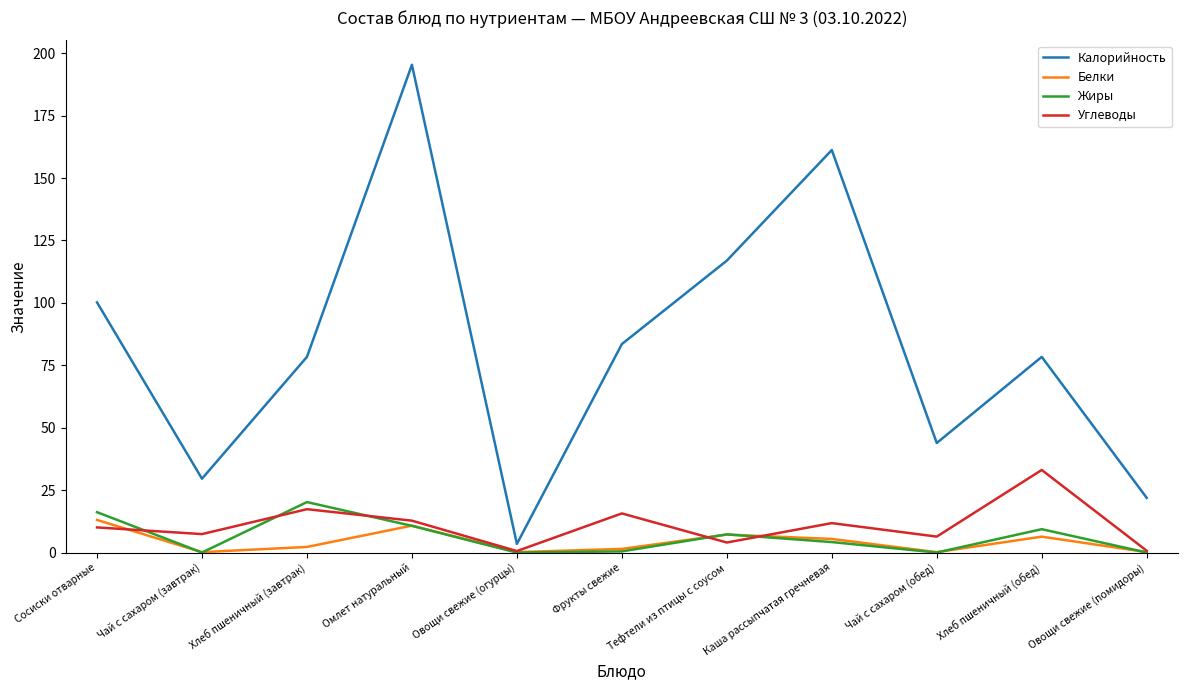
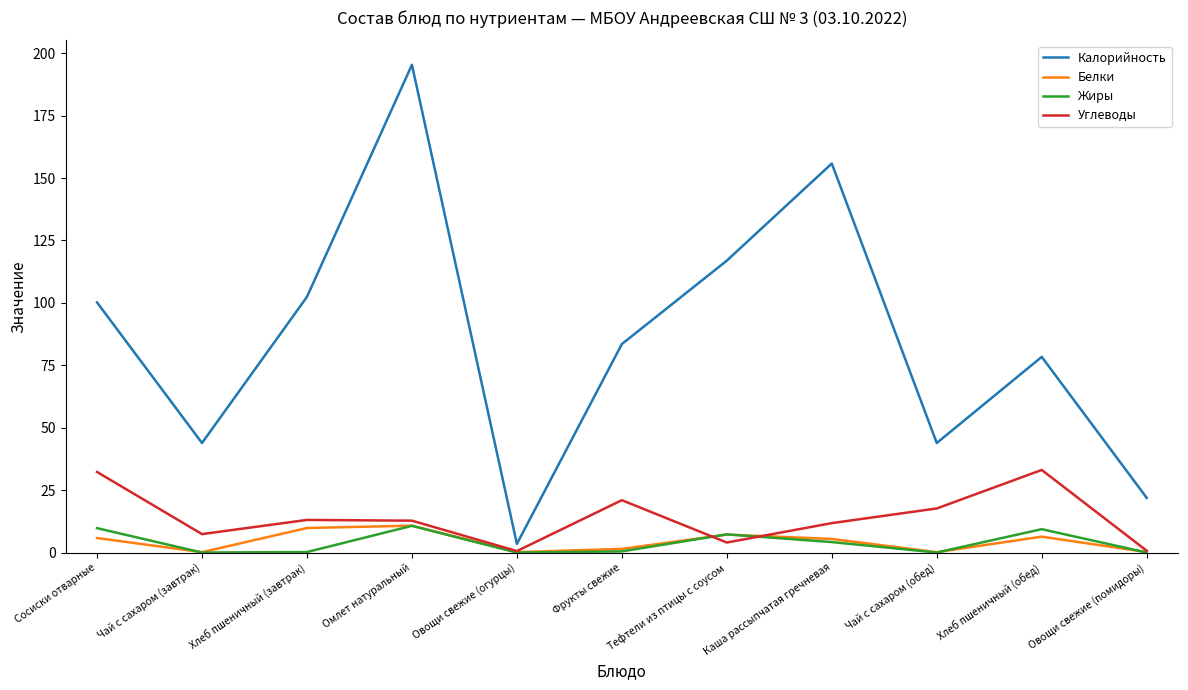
  {
    "Калорийность": {
      "Сосиски отварные": 100,
-     "Чай с сахаром (завтрак)": 30,
-     "Хлеб пшеничный (завтрак)": 78,
+     "Чай с сахаром (завтрак)": 44,
+     "Хлеб пшеничный (завтрак)": 102,
      "Омлет натуральный": 195,
      "Овощи свежие (огурцы)": 4,
      "Фрукты свежие": 84,
      "Тефтели из птицы с соусом": 117,
-     "Каша рассыпчатая гречневая": 161,
+     "Каша рассыпчатая гречневая": 156,
      "Чай с сахаром (обед)": 44,
      "Хлеб пшеничный (обед)": 78,
      "Овощи свежие (помидоры)": 22
    },
    "Белки": {
-     "Сосиски отварные": 13,
-     "Хлеб пшеничный (завтрак)": 2,
+     "Сосиски отварные": 6,
+     "Хлеб пшеничный (завтрак)": 10,
      "Каша рассыпчатая гречневая": 5,
      "Хлеб пшеничный (обед)": 6
    },
    "Жиры": {
-     "Сосиски отварные": 16,
-     "Хлеб пшеничный (завтрак)": 20,
+     "Сосиски отварные": 10,
+     "Хлеб пшеничный (завтрак)": 0,
      "Каша рассыпчатая гречневая": 4,
      "Хлеб пшеничный (обед)": 9
    },
    "Углеводы": {
-     "Сосиски отварные": 10,
+     "Сосиски отварные": 32,
      "Чай с сахаром (завтрак)": 7,
-     "Хлеб пшеничный (завтрак)": 17,
+     "Хлеб пшеничный (завтрак)": 13,
      "Омлет натуральный": 13,
-     "Фрукты свежие": 16,
+     "Фрукты свежие": 21,
      "Тефтели из птицы с соусом": 4,
      "Каша рассыпчатая гречневая": 12,
-     "Чай с сахаром (обед)": 6,
+     "Чай с сахаром (обед)": 18,
      "Хлеб пшеничный (обед)": 33
    }
  }
